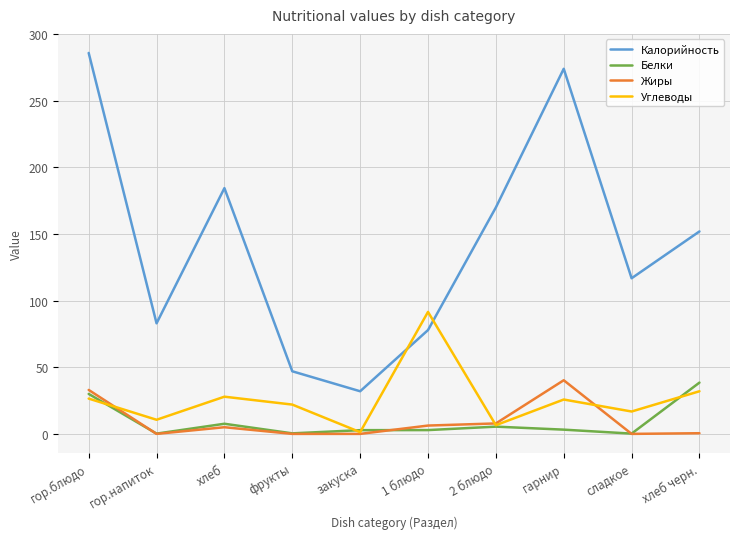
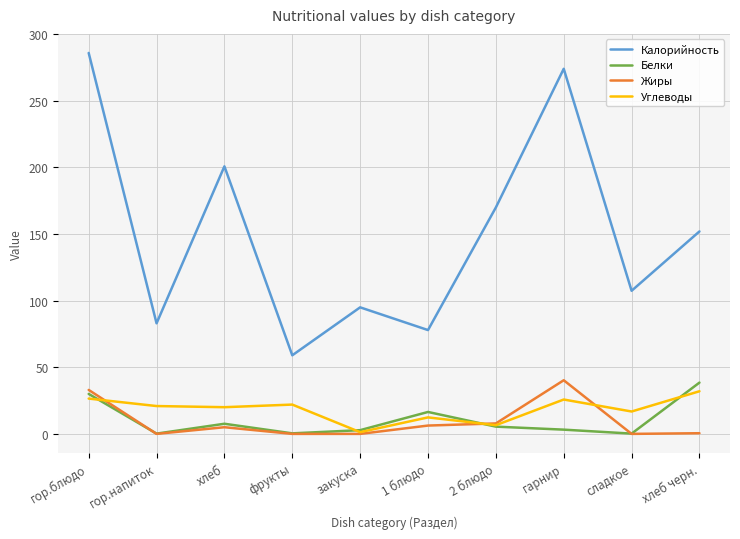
  {
    "Калорийность": {
      "гор.блюдо": 286,
      "гор.напиток": 83,
-     "хлеб": 185,
-     "фрукты": 47,
-     "закуска": 32,
+     "хлеб": 201,
+     "фрукты": 59,
+     "закуска": 95,
      "1 блюдо": 78,
      "2 блюдо": 170,
      "гарнир": 274,
-     "сладкое": 117,
+     "сладкое": 107,
      "хлеб черн.": 152
    },
    "Белки": {
      "гор.блюдо": 30,
      "хлеб": 8,
-     "1 блюдо": 3,
+     "1 блюдо": 16,
      "гарнир": 3,
      "хлеб черн.": 39
    },
    "Жиры": {
      "гор.блюдо": 33,
      "хлеб": 5,
      "1 блюдо": 6,
      "гарнир": 40,
      "хлеб черн.": 1
    },
    "Углеводы": {
      "гор.блюдо": 27,
-     "гор.напиток": 11,
-     "хлеб": 28,
+     "гор.напиток": 21,
+     "хлеб": 20,
      "фрукты": 22,
-     "1 блюдо": 92,
+     "1 блюдо": 12,
      "гарнир": 26,
      "сладкое": 17,
      "хлеб черн.": 32
    }
  }
